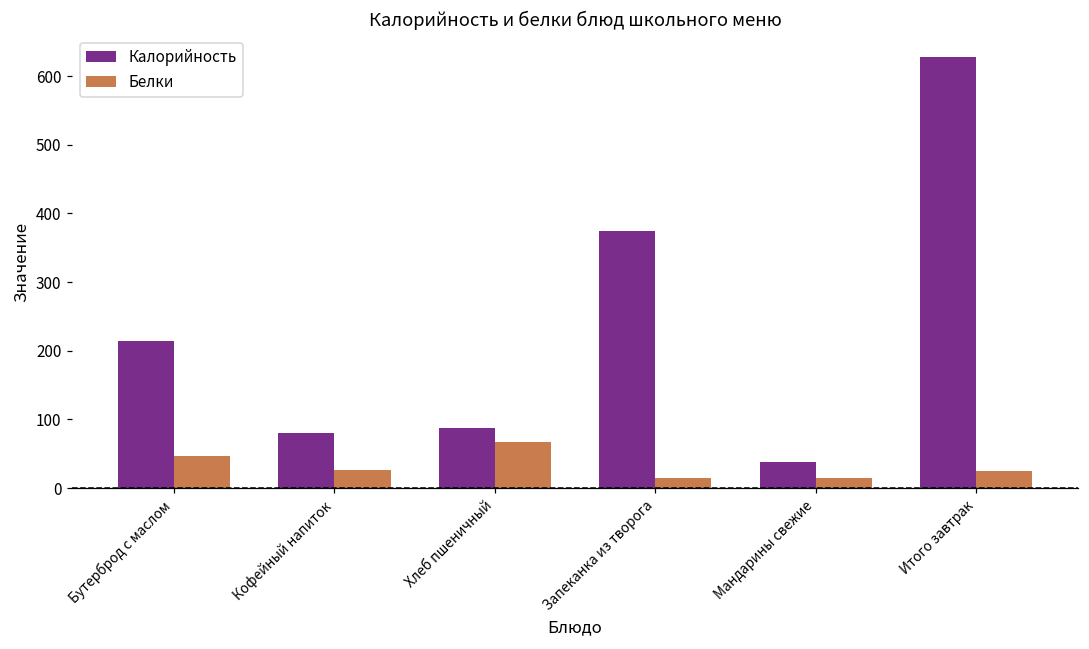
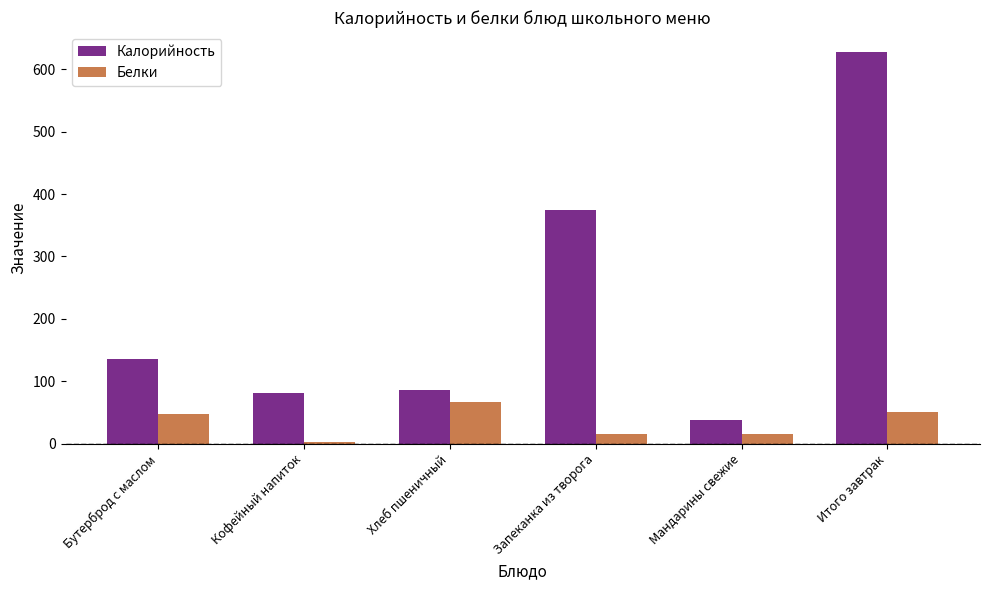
  {
    "Калорийность": {
-     "Бутерброд с маслом": 210,
+     "Бутерброд с маслом": 140,
      "Кофейный напиток": 80,
      "Хлеб пшеничный": 90,
      "Запеканка из творога": 370,
      "Мандарины свежие": 40,
      "Итого завтрак": 630
    },
    "Белки": {
      "Бутерброд с маслом": 50,
-     "Кофейный напиток": 30,
+     "Кофейный напиток": 0,
      "Хлеб пшеничный": 70,
      "Запеканка из творога": 20,
      "Мандарины свежие": 10,
-     "Итого завтрак": 30
+     "Итого завтрак": 50
    }
  }
